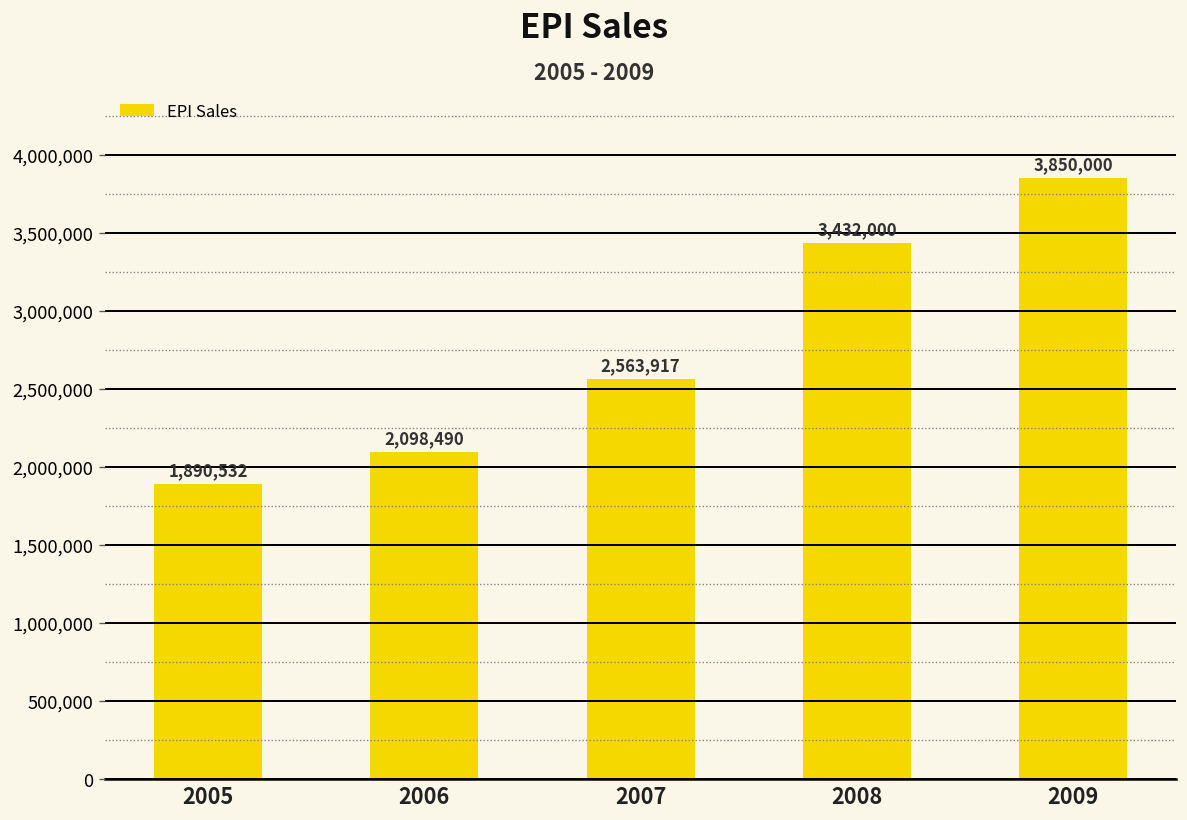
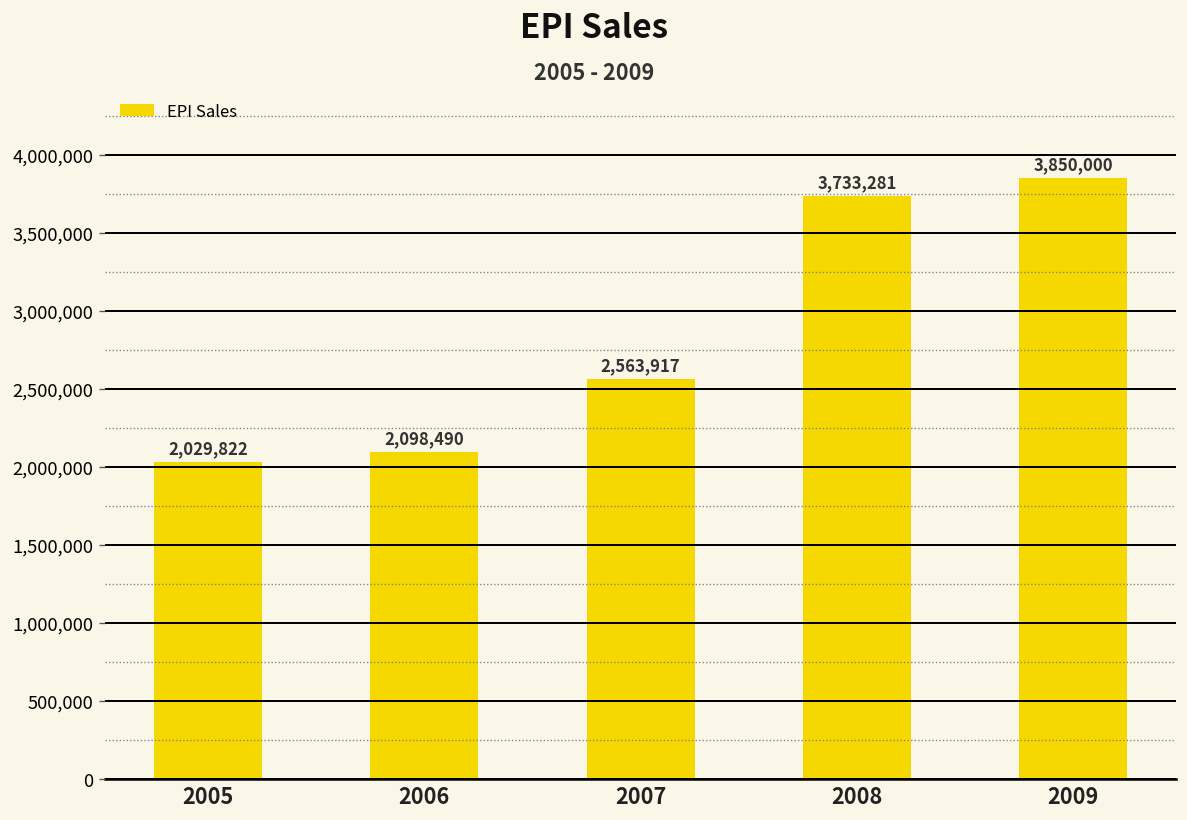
  {
-   "2005": "1,890,532",
+   "2005": "2,029,822",
    "2006": "2,098,490",
    "2007": "2,563,917",
-   "2008": "3,432,000",
+   "2008": "3,733,281",
    "2009": "3,850,000"
  }
